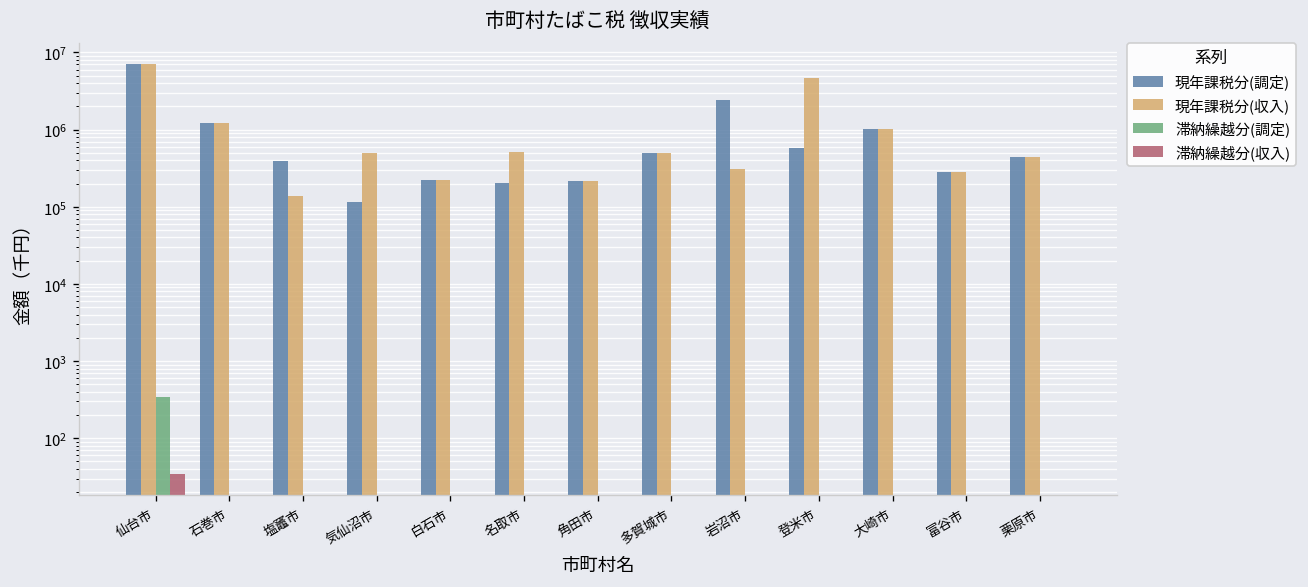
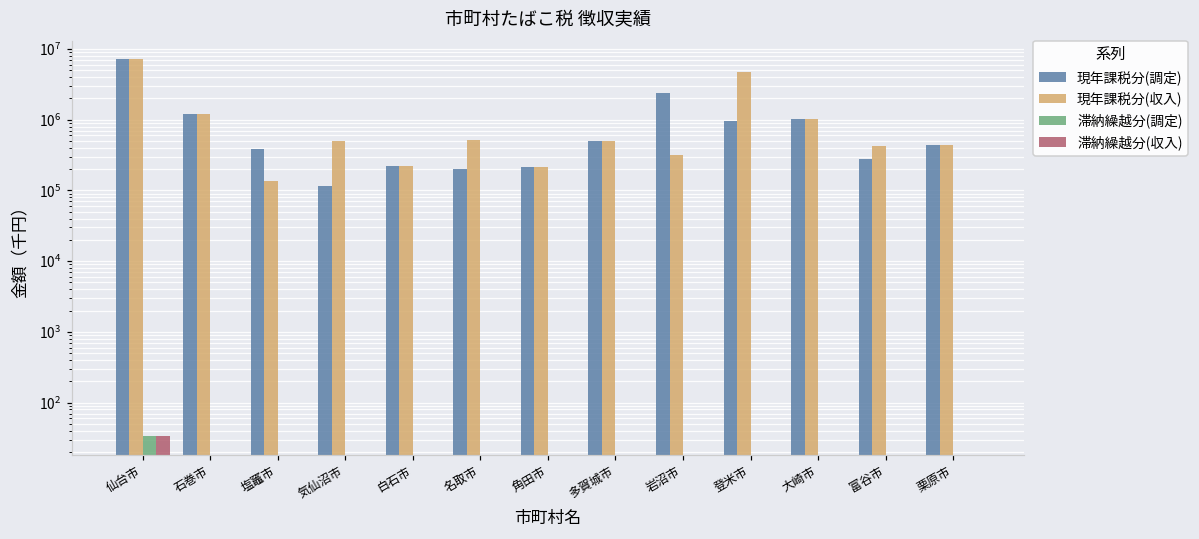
  {
    "現年課税分(調定)": {
      "仙台市": 7000000,
      "石巻市": 1200000,
      "塩竈市": 400000,
      "気仙沼市": 110000,
      "白石市": 220000,
      "名取市": 200000,
      "角田市": 210000,
      "多賀城市": 500000,
      "岩沼市": 2400000,
-     "登米市": 600000,
+     "登米市": 900000,
      "大崎市": 1000000,
      "富谷市": 300000,
      "栗原市": 400000
    },
    "現年課税分(収入)": {
      "仙台市": 7000000,
      "石巻市": 1200000,
      "塩竈市": 140000,
      "気仙沼市": 500000,
      "白石市": 220000,
      "名取市": 500000,
      "角田市": 210000,
      "多賀城市": 500000,
      "岩沼市": 300000,
      "登米市": 5000000,
      "大崎市": 1000000,
-     "富谷市": 300000,
+     "富谷市": 400000,
      "栗原市": 400000
    },
    "滞納繰越分(調定)": {
-     "仙台市": 300
+     "仙台市": 30
    },
    "滞納繰越分(収入)": {
      "仙台市": 30
    }
  }
